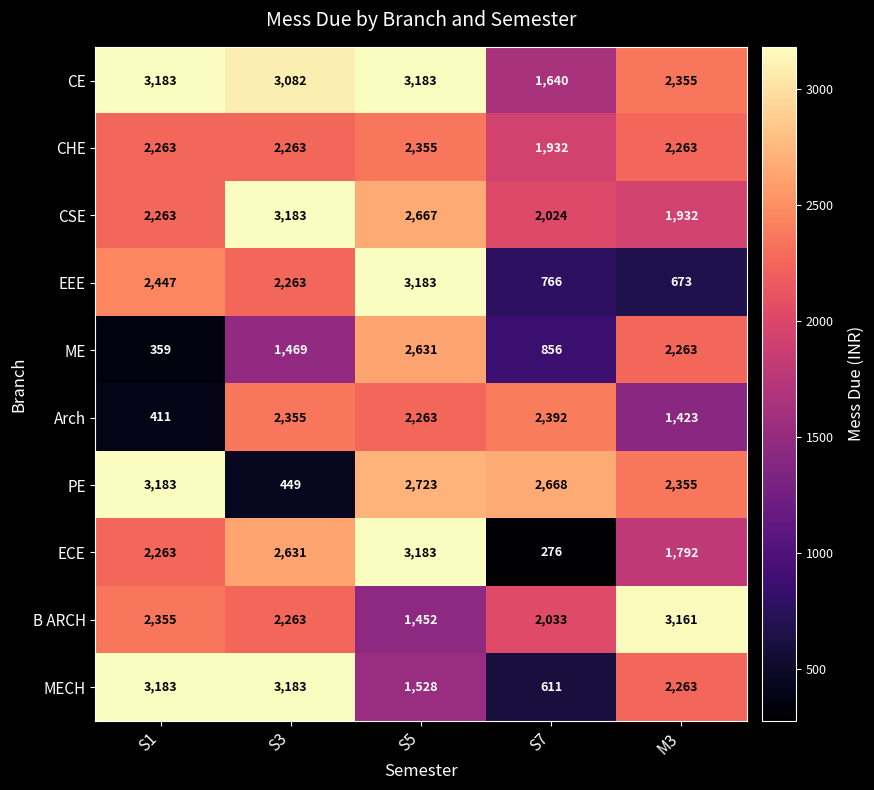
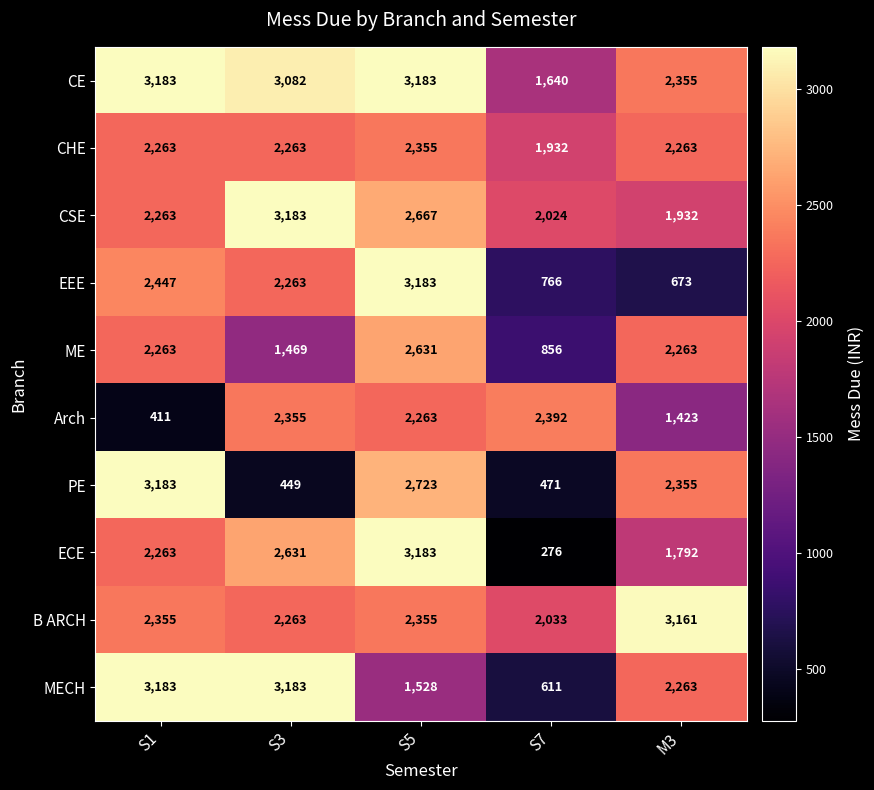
  {
    "CE": {
      "S1": "3,183",
      "S3": "3,082",
      "S5": "3,183",
      "S7": "1,640",
      "M3": "2,355"
    },
    "CHE": {
      "S1": "2,263",
      "S3": "2,263",
      "S5": "2,355",
      "S7": "1,932",
      "M3": "2,263"
    },
    "CSE": {
      "S1": "2,263",
      "S3": "3,183",
      "S5": "2,667",
      "S7": "2,024",
      "M3": "1,932"
    },
    "EEE": {
      "S1": "2,447",
      "S3": "2,263",
      "S5": "3,183",
      "S7": "766",
      "M3": "673"
    },
    "ME": {
-     "S1": "359",
+     "S1": "2,263",
      "S3": "1,469",
      "S5": "2,631",
      "S7": "856",
      "M3": "2,263"
    },
    "Arch": {
      "S1": "411",
      "S3": "2,355",
      "S5": "2,263",
      "S7": "2,392",
      "M3": "1,423"
    },
    "PE": {
      "S1": "3,183",
      "S3": "449",
      "S5": "2,723",
-     "S7": "2,668",
+     "S7": "471",
      "M3": "2,355"
    },
    "ECE": {
      "S1": "2,263",
      "S3": "2,631",
      "S5": "3,183",
      "S7": "276",
      "M3": "1,792"
    },
    "B ARCH": {
      "S1": "2,355",
      "S3": "2,263",
-     "S5": "1,452",
+     "S5": "2,355",
      "S7": "2,033",
      "M3": "3,161"
    },
    "MECH": {
      "S1": "3,183",
      "S3": "3,183",
      "S5": "1,528",
      "S7": "611",
      "M3": "2,263"
    }
  }
